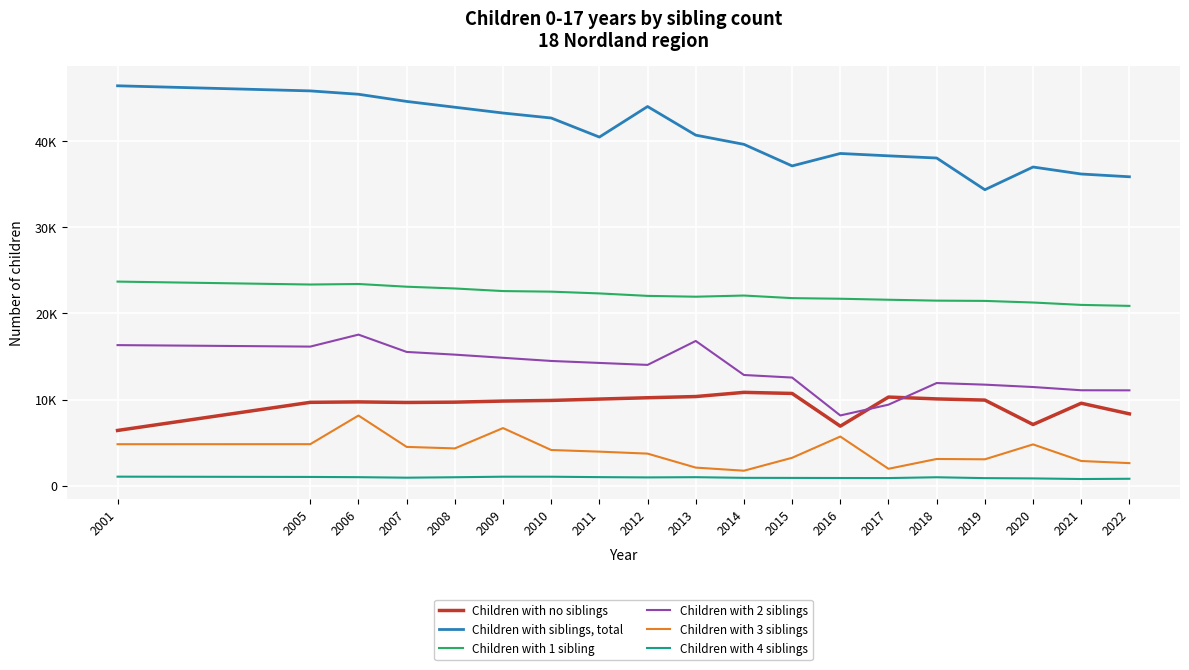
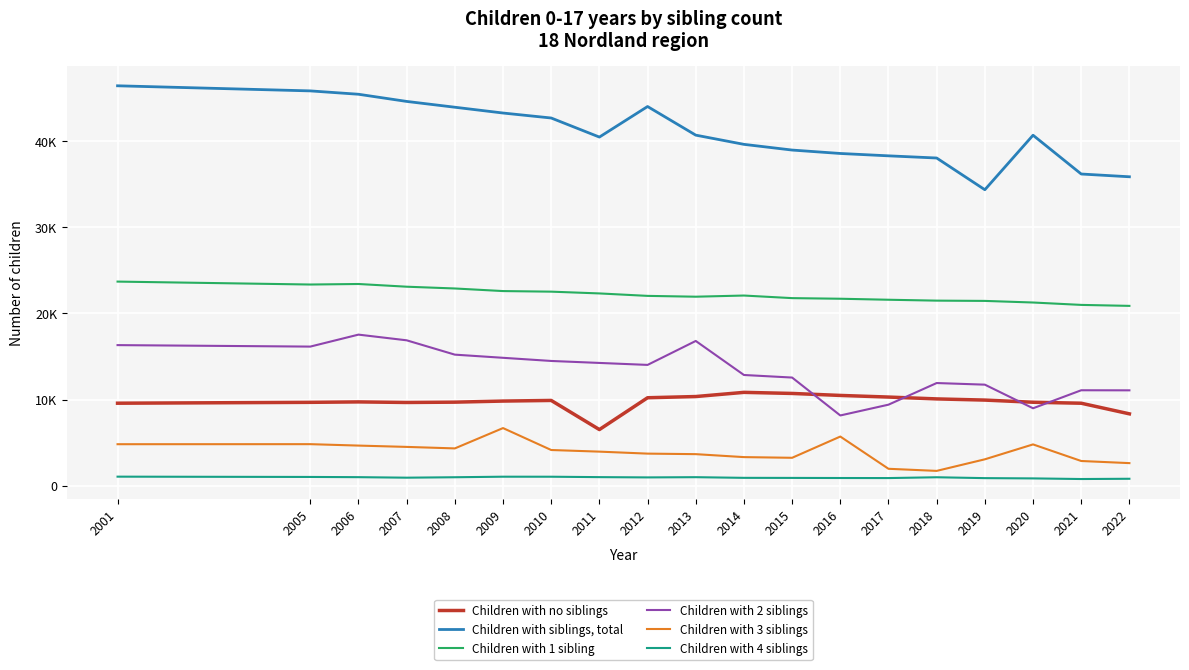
  {
    "Children with no siblings": {
-     "2001": 6000,
+     "2001": 10000,
      "2005": 10000,
      "2006": 10000,
      "2007": 10000,
      "2008": 10000,
      "2009": 10000,
      "2010": 10000,
-     "2011": 10000,
+     "2011": 7000,
      "2012": 10000,
      "2013": 10000,
      "2014": 11000,
      "2015": 11000,
-     "2016": 7000,
+     "2016": 10000,
      "2017": 10000,
      "2018": 10000,
      "2019": 10000,
-     "2020": 7000,
+     "2020": 10000,
      "2021": 10000,
      "2022": 8000
    },
    "Children with siblings, total": {
      "2001": 46000,
      "2005": 46000,
      "2006": 45000,
      "2007": 45000,
      "2008": 44000,
      "2009": 43000,
      "2010": 43000,
      "2011": 40000,
      "2012": 44000,
      "2013": 41000,
      "2014": 40000,
-     "2015": 37000,
+     "2015": 39000,
      "2016": 39000,
      "2017": 38000,
      "2018": 38000,
      "2019": 34000,
-     "2020": 37000,
+     "2020": 41000,
      "2021": 36000,
      "2022": 36000
    },
    "Children with 2 siblings": {
      "2001": 16000,
      "2005": 16000,
      "2006": 18000,
-     "2007": 16000,
+     "2007": 17000,
      "2008": 15000,
      "2009": 15000,
      "2010": 14000,
      "2011": 14000,
      "2012": 14000,
      "2013": 17000,
      "2014": 13000,
      "2015": 13000,
      "2016": 8000,
      "2017": 9000,
      "2018": 12000,
      "2019": 12000,
-     "2020": 11000,
+     "2020": 9000,
      "2021": 11000,
      "2022": 11000
    },
    "Children with 3 siblings": {
      "2001": 5000,
      "2005": 5000,
-     "2006": 8000,
+     "2006": 5000,
      "2007": 4000,
      "2008": 4000,
      "2009": 7000,
      "2010": 4000,
      "2011": 4000,
      "2012": 4000,
-     "2013": 2000,
-     "2014": 2000,
+     "2013": 4000,
+     "2014": 3000,
      "2015": 3000,
      "2016": 6000,
      "2017": 2000,
-     "2018": 3000,
+     "2018": 2000,
      "2019": 3000,
      "2020": 5000,
      "2021": 3000,
      "2022": 3000
    }
  }
